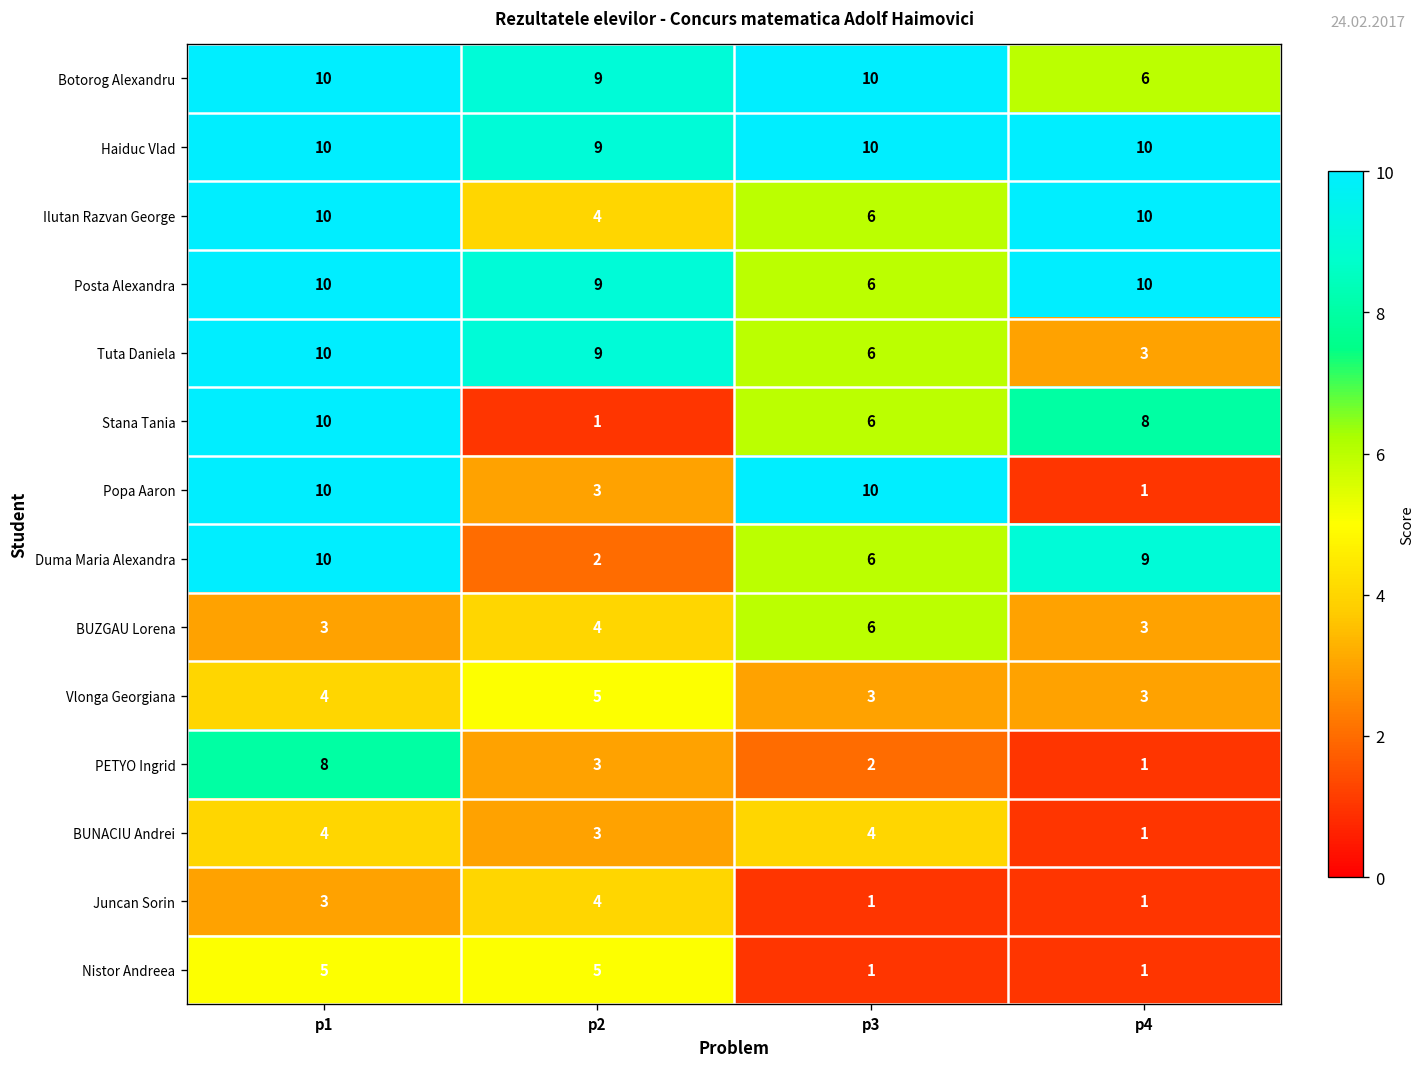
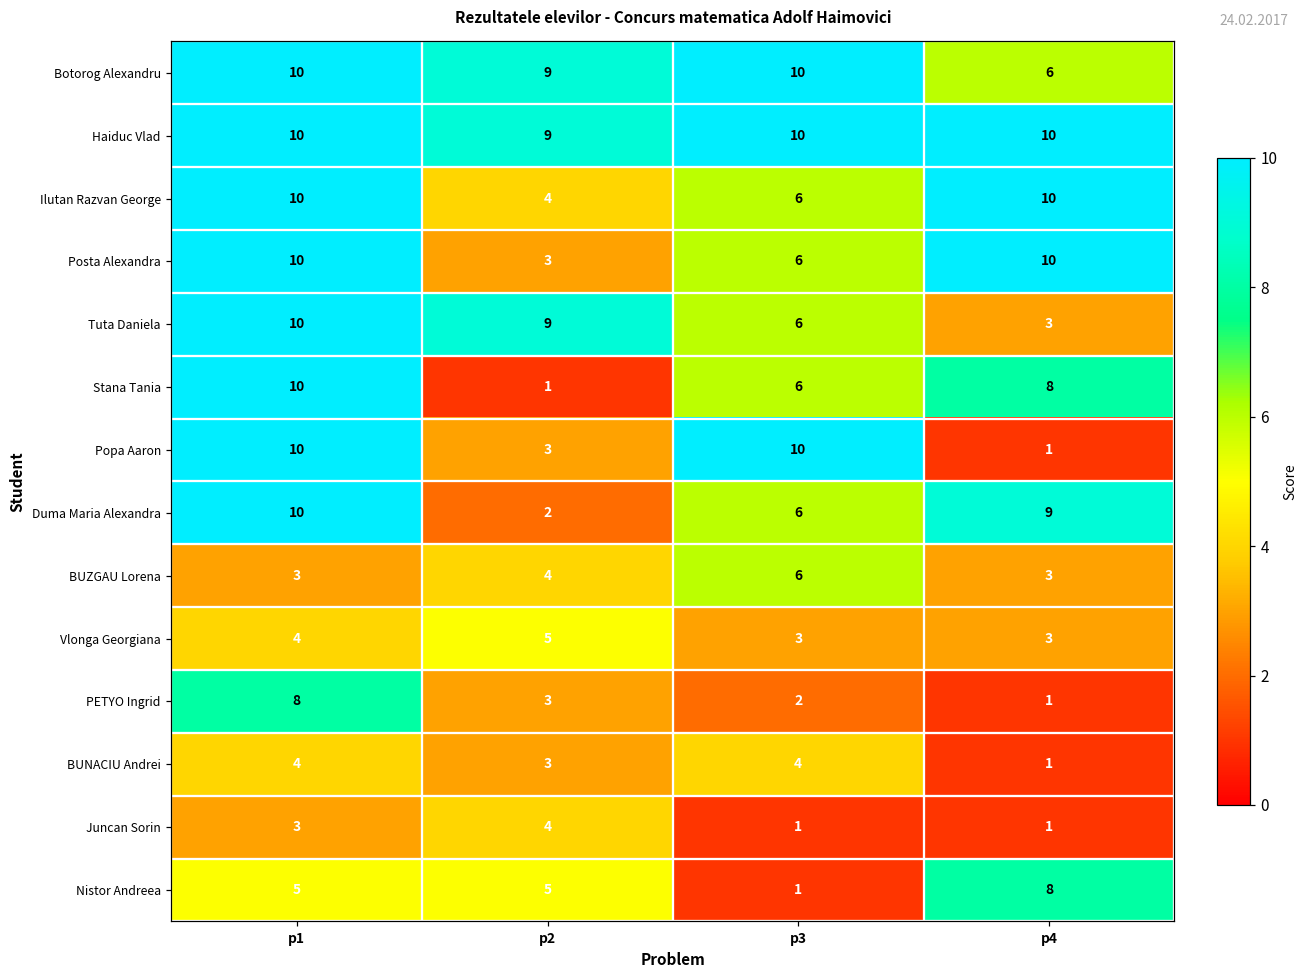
  {
    "Botorog Alexandru": {
      "p1": 10,
      "p2": 9,
      "p3": 10,
      "p4": 6
    },
    "Haiduc Vlad": {
      "p1": 10,
      "p2": 9,
      "p3": 10,
      "p4": 10
    },
    "Ilutan Razvan George": {
      "p1": 10,
      "p2": 4,
      "p3": 6,
      "p4": 10
    },
    "Posta Alexandra": {
      "p1": 10,
-     "p2": 9,
+     "p2": 3,
      "p3": 6,
      "p4": 10
    },
    "Tuta Daniela": {
      "p1": 10,
      "p2": 9,
      "p3": 6,
      "p4": 3
    },
    "Stana Tania": {
      "p1": 10,
      "p2": 1,
      "p3": 6,
      "p4": 8
    },
    "Popa Aaron": {
      "p1": 10,
      "p2": 3,
      "p3": 10,
      "p4": 1
    },
    "Duma Maria Alexandra": {
      "p1": 10,
      "p2": 2,
      "p3": 6,
      "p4": 9
    },
    "BUZGAU Lorena": {
      "p1": 3,
      "p2": 4,
      "p3": 6,
      "p4": 3
    },
    "Vlonga Georgiana": {
      "p1": 4,
      "p2": 5,
      "p3": 3,
      "p4": 3
    },
    "PETYO Ingrid": {
      "p1": 8,
      "p2": 3,
      "p3": 2,
      "p4": 1
    },
    "BUNACIU Andrei": {
      "p1": 4,
      "p2": 3,
      "p3": 4,
      "p4": 1
    },
    "Juncan Sorin": {
      "p1": 3,
      "p2": 4,
      "p3": 1,
      "p4": 1
    },
    "Nistor Andreea": {
      "p1": 5,
      "p2": 5,
      "p3": 1,
-     "p4": 1
+     "p4": 8
    }
  }
